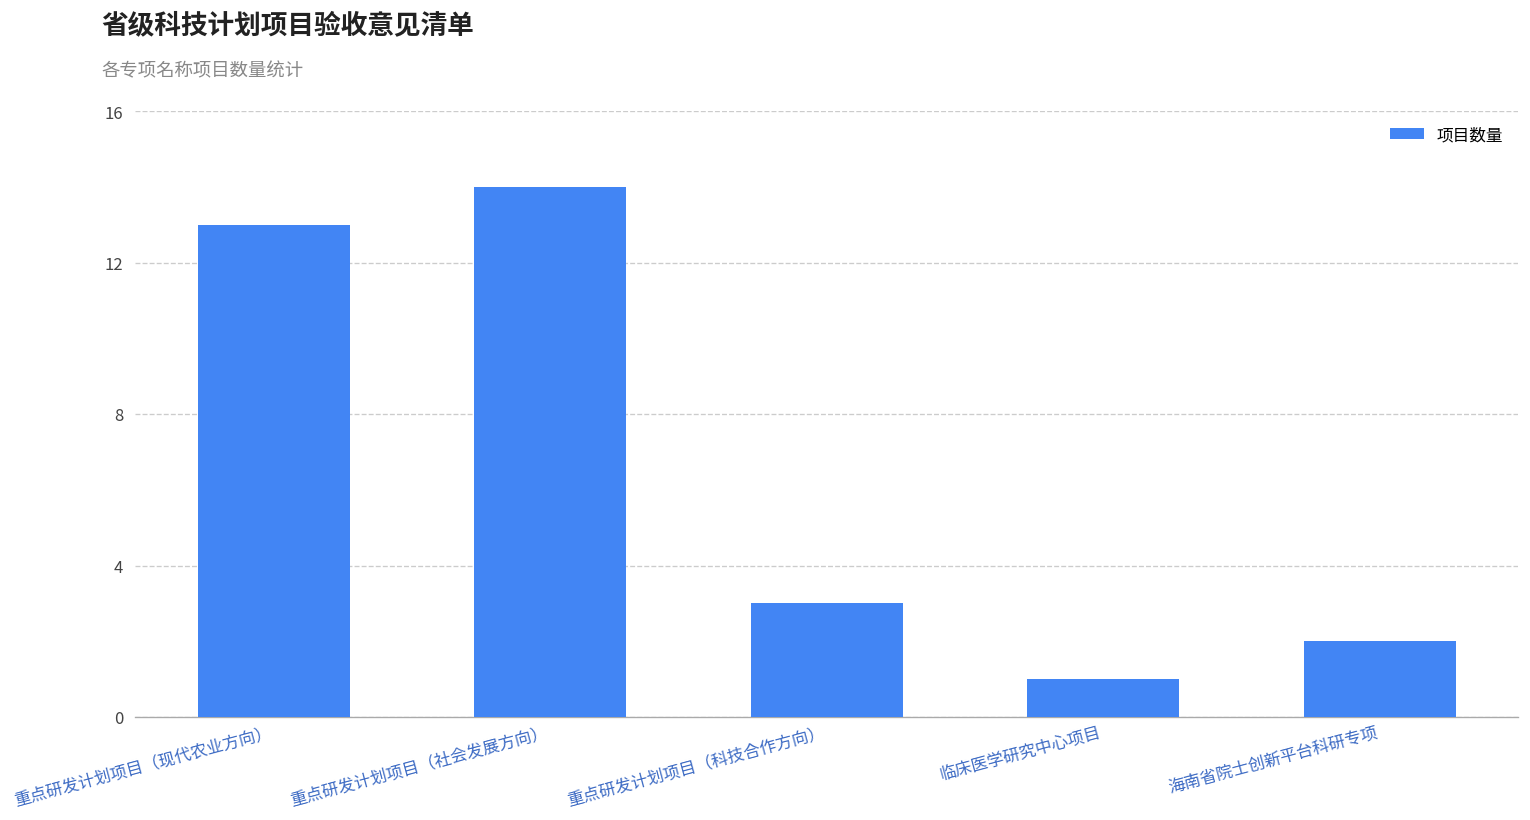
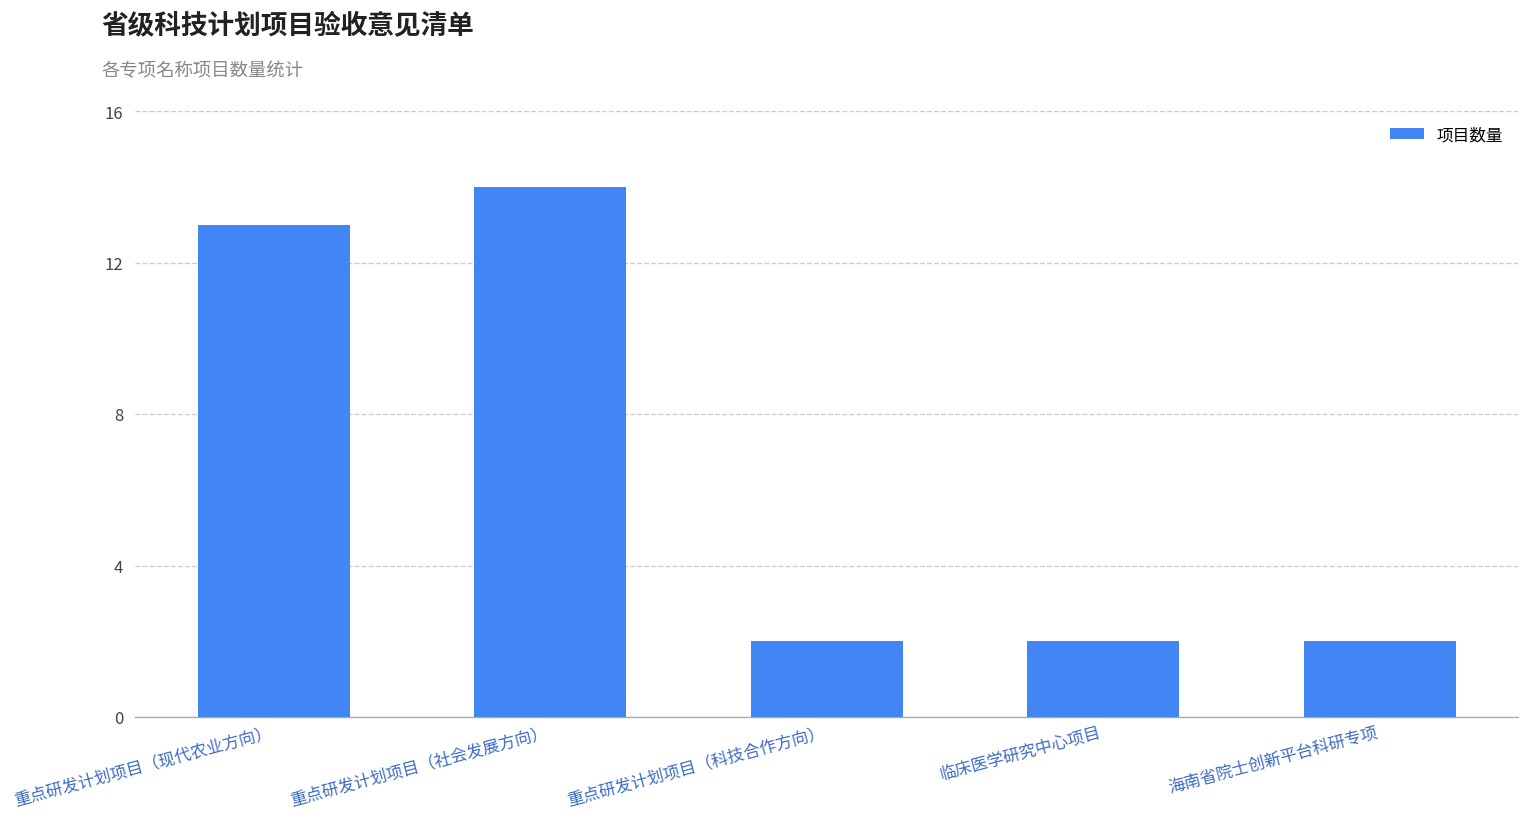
  {
    "重点研发计划项目（现代农业方向）": 13,
    "重点研发计划项目（社会发展方向）": 14,
-   "重点研发计划项目（科技合作方向）": 3,
-   "临床医学研究中心项目": 1,
+   "重点研发计划项目（科技合作方向）": 2,
+   "临床医学研究中心项目": 2,
    "海南省院士创新平台科研专项": 2
  }
